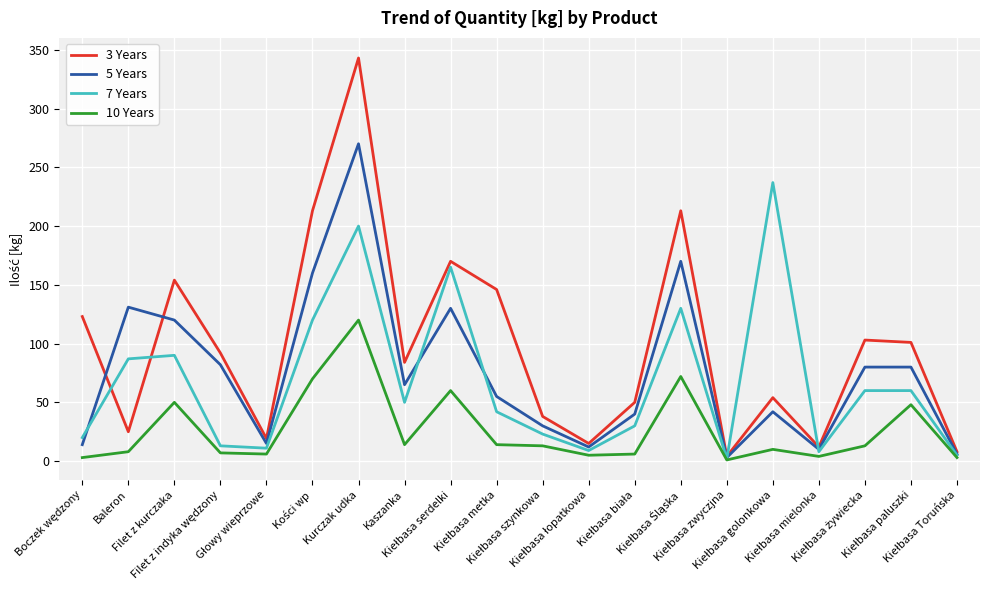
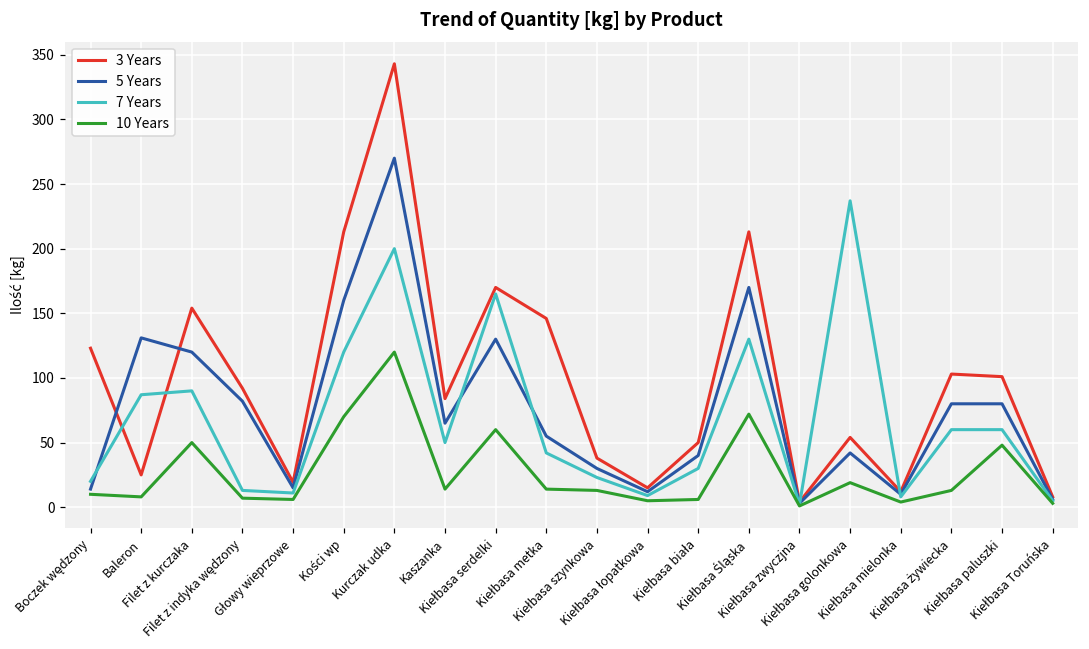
  {
    "3 Years": {
      "Boczek wędzony": 123,
      "Baleron": 25,
      "Filet z kurczaka": 154,
      "Filet z indyka wędzony": 92,
      "Głowy wieprzowe": 19,
      "Kości wp": 213,
      "Kurczak udka": 343,
      "Kaszanka": 84,
      "Kiełbasa serdelki": 170,
      "Kiełbasa metka": 146,
      "Kiełbasa szynkowa": 38,
      "Kiełbasa łopatkowa": 15,
      "Kiełbasa biała": 50,
      "Kiełbasa Śląska": 213,
      "Kiełbasa golonkowa": 54,
      "Kiełbasa żywiecka": 103,
      "Kiełbasa paluszki": 101
    },
    "5 Years": {
      "Boczek wędzony": 14,
      "Baleron": 131,
      "Filet z kurczaka": 120,
      "Filet z indyka wędzony": 82,
      "Głowy wieprzowe": 15,
      "Kości wp": 160,
      "Kurczak udka": 270,
      "Kaszanka": 65,
      "Kiełbasa serdelki": 130,
      "Kiełbasa metka": 55,
      "Kiełbasa szynkowa": 30,
      "Kiełbasa łopatkowa": 12,
      "Kiełbasa biała": 40,
      "Kiełbasa Śląska": 170,
      "Kiełbasa golonkowa": 42,
      "Kiełbasa żywiecka": 80,
      "Kiełbasa paluszki": 80
    },
    "7 Years": {
      "Boczek wędzony": 20,
      "Baleron": 87,
      "Filet z kurczaka": 90,
      "Filet z indyka wędzony": 13,
      "Głowy wieprzowe": 11,
      "Kości wp": 120,
      "Kurczak udka": 200,
      "Kaszanka": 50,
      "Kiełbasa serdelki": 165,
      "Kiełbasa metka": 42,
      "Kiełbasa szynkowa": 23,
      "Kiełbasa łopatkowa": 9,
      "Kiełbasa biała": 30,
      "Kiełbasa Śląska": 130,
      "Kiełbasa golonkowa": 237,
      "Kiełbasa żywiecka": 60,
      "Kiełbasa paluszki": 60
    },
    "10 Years": {
-     "Boczek wędzony": 3,
+     "Boczek wędzony": 10,
      "Baleron": 8,
      "Filet z kurczaka": 50,
      "Filet z indyka wędzony": 7,
      "Głowy wieprzowe": 6,
      "Kości wp": 70,
      "Kurczak udka": 120,
      "Kaszanka": 14,
      "Kiełbasa serdelki": 60,
      "Kiełbasa metka": 14,
      "Kiełbasa szynkowa": 13,
      "Kiełbasa łopatkowa": 5,
      "Kiełbasa biała": 6,
      "Kiełbasa Śląska": 72,
-     "Kiełbasa golonkowa": 10,
+     "Kiełbasa golonkowa": 19,
      "Kiełbasa mielonka": 4,
      "Kiełbasa żywiecka": 13,
      "Kiełbasa paluszki": 48
    }
  }
